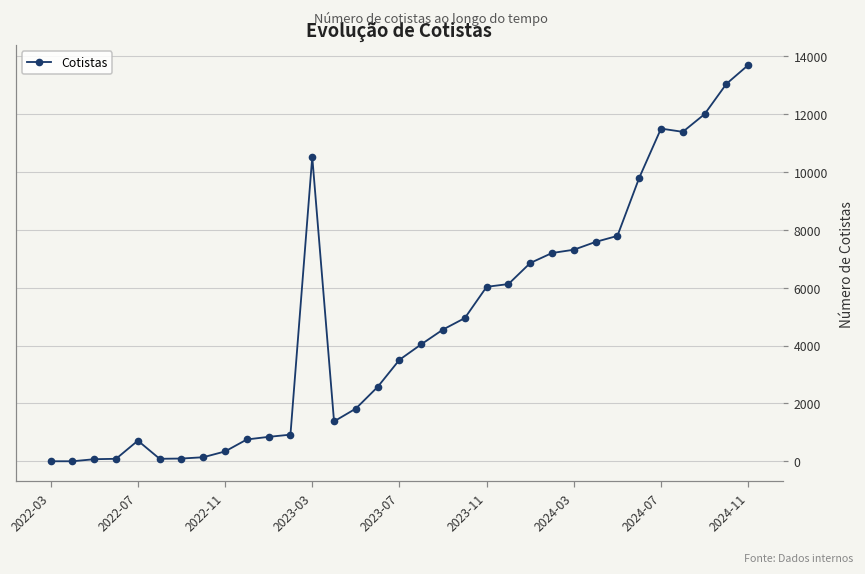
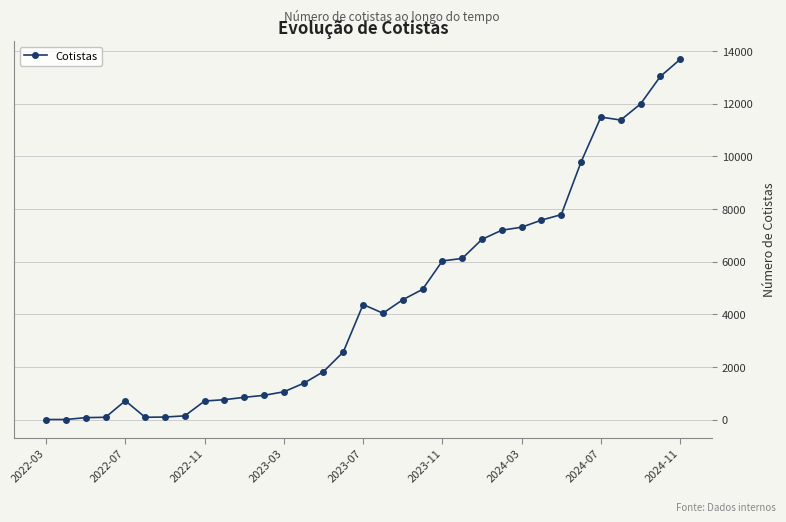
  {
    "2022-03": 0,
    "2022-07": 700,
-   "2022-11": 300,
-   "2023-03": 10500,
-   "2023-07": 3500,
+   "2022-11": 700,
+   "2023-03": 1100,
+   "2023-07": 4400,
    "2023-11": 6000,
    "2024-03": 7300,
    "2024-07": 11500,
    "2024-11": 13700
  }
